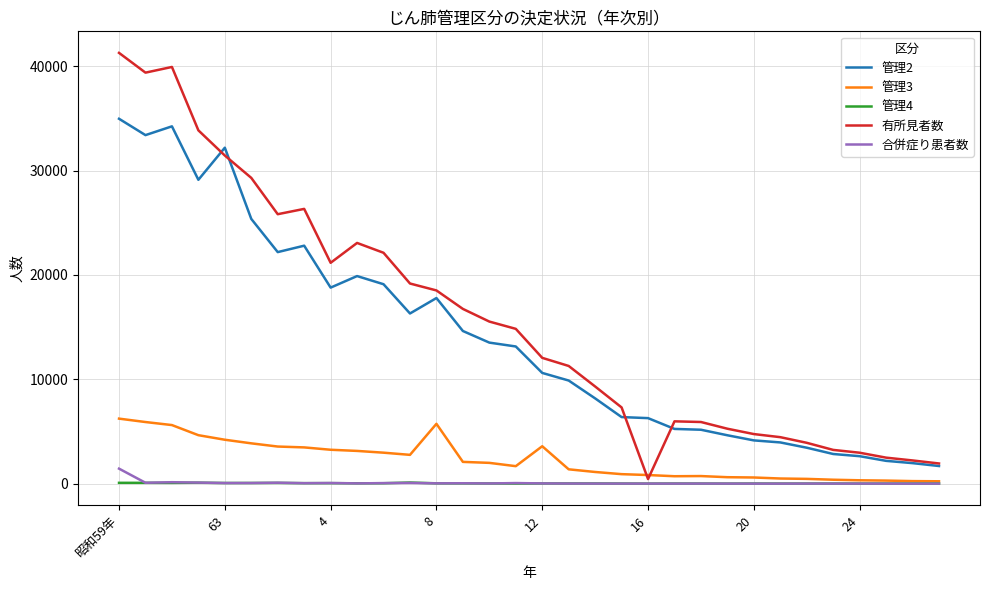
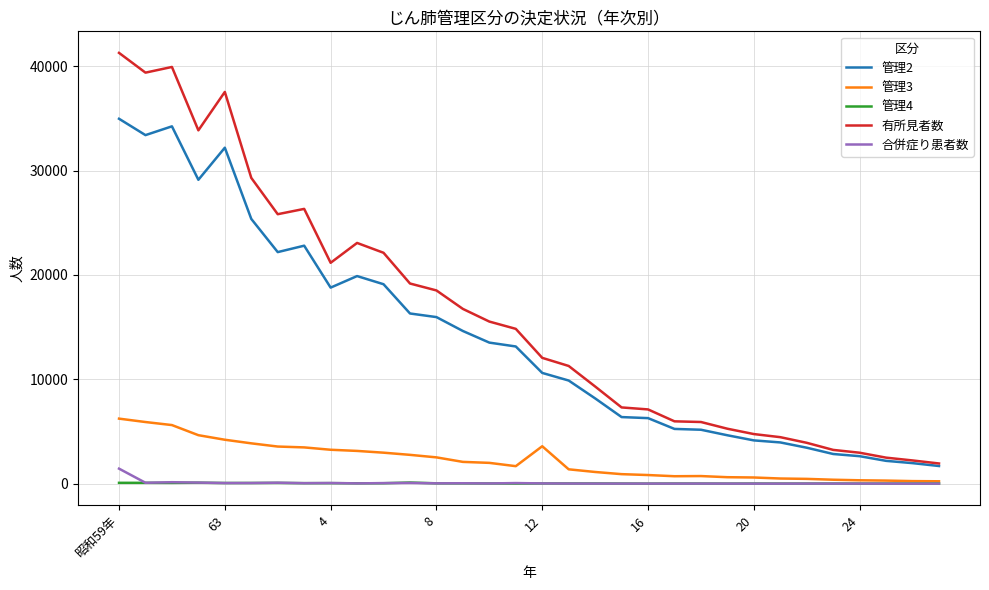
  {
    "管理2": {
      "昭和59年": 35000,
      "63": 32200,
      "4": 18800,
-     "8": 17800,
+     "8": 16000,
      "12": 10600,
      "16": 6300,
      "20": 4100,
      "24": 2600
    },
    "管理3": {
      "昭和59年": 6200,
      "63": 4200,
      "4": 3200,
-     "8": 5700,
+     "8": 2500,
      "12": 3600,
      "16": 800,
      "20": 600,
      "24": 300
    },
    "管理4": {
      "昭和59年": 100
    },
    "有所見者数": {
      "昭和59年": 41300,
-     "63": 31400,
+     "63": 37500,
      "4": 21200,
      "8": 18500,
      "12": 12100,
-     "16": 400,
+     "16": 7100,
      "20": 4800,
      "24": 3000
    },
    "合併症り患者数": {
      "昭和59年": 1400
    }
  }
